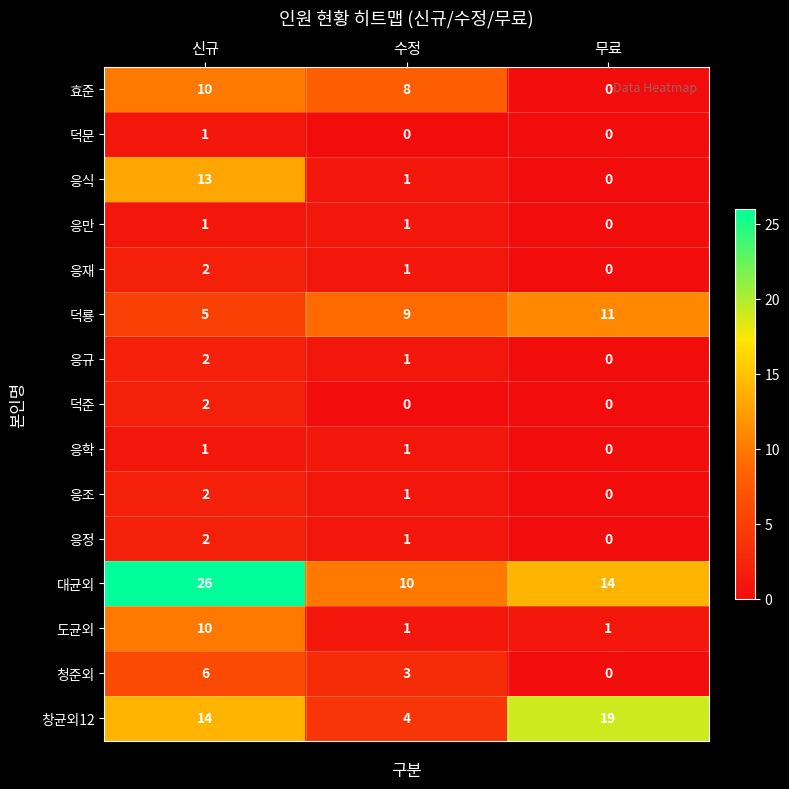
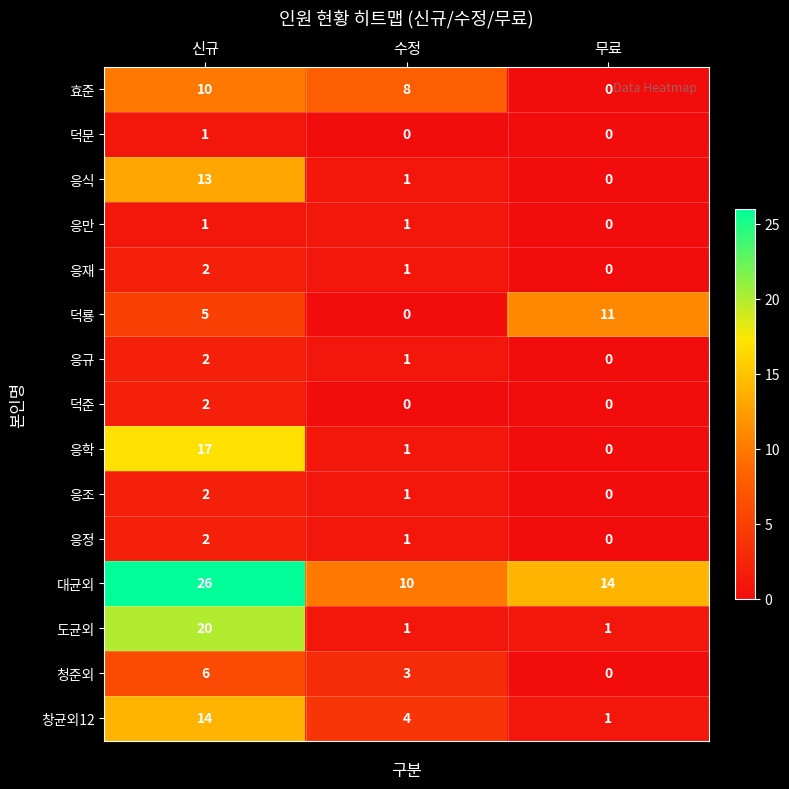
  {
    "효준": {
      "신규": 10,
      "수정": 8
    },
    "덕문": {
      "신규": 1,
      "수정": 0,
      "무료": 0
    },
    "응식": {
      "신규": 13,
      "수정": 1,
      "무료": 0
    },
    "응만": {
      "신규": 1,
      "수정": 1,
      "무료": 0
    },
    "응재": {
      "신규": 2,
      "수정": 1,
      "무료": 0
    },
    "덕룡": {
      "신규": 5,
-     "수정": 9,
+     "수정": 0,
      "무료": 11
    },
    "응규": {
      "신규": 2,
      "수정": 1,
      "무료": 0
    },
    "덕준": {
      "신규": 2,
      "수정": 0,
      "무료": 0
    },
    "응학": {
-     "신규": 1,
+     "신규": 17,
      "수정": 1,
      "무료": 0
    },
    "응조": {
      "신규": 2,
      "수정": 1,
      "무료": 0
    },
    "응정": {
      "신규": 2,
      "수정": 1,
      "무료": 0
    },
    "대균외": {
      "신규": 26,
      "수정": 10,
      "무료": 14
    },
    "도균외": {
-     "신규": 10,
+     "신규": 20,
      "수정": 1,
      "무료": 1
    },
    "청준외": {
      "신규": 6,
      "수정": 3,
      "무료": 0
    },
    "창균외12": {
      "신규": 14,
      "수정": 4,
-     "무료": 19
+     "무료": 1
    }
  }
